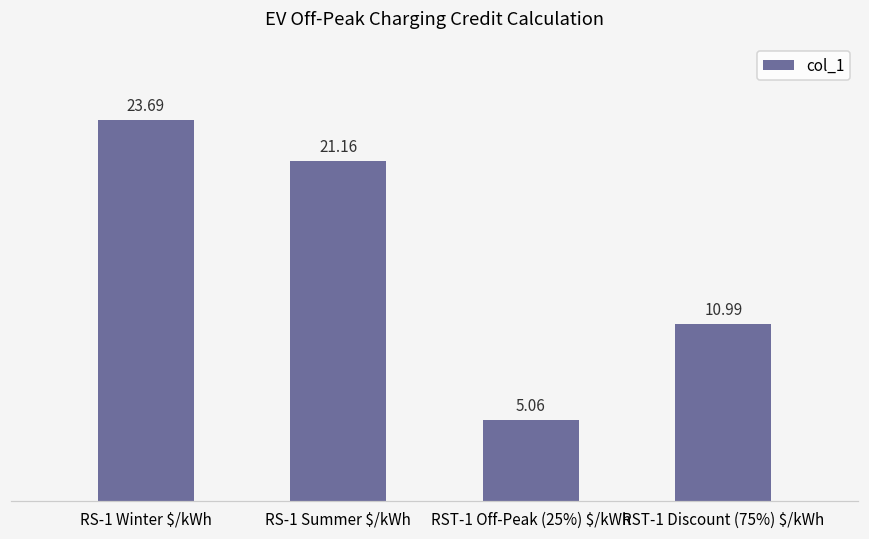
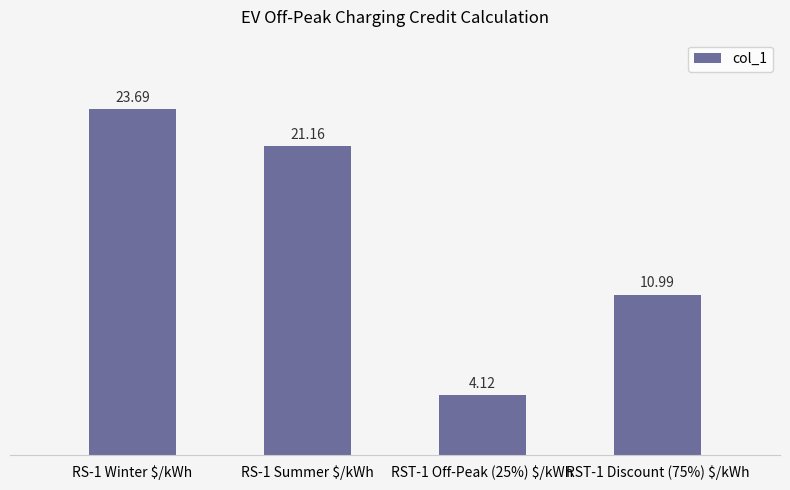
  {
    "RS-1 Winter $/kWh": 23.69,
    "RS-1 Summer $/kWh": 21.16,
-   "RST-1 Off-Peak (25%) $/kWh": 5.06,
+   "RST-1 Off-Peak (25%) $/kWh": 4.12,
    "RST-1 Discount (75%) $/kWh": 10.99
  }
